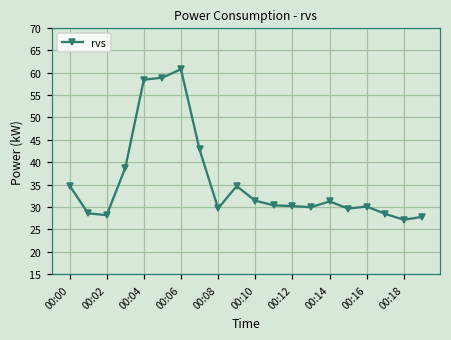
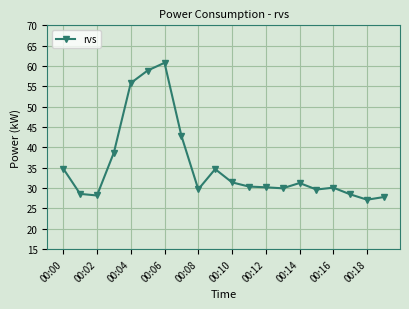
  {
    "00:00": 35,
    "00:02": 28,
-   "00:04": 58,
+   "00:04": 56,
    "00:06": 61,
    "00:08": 30,
    "00:10": 31,
    "00:12": 30,
    "00:14": 31,
    "00:16": 30,
    "00:18": 27
  }
